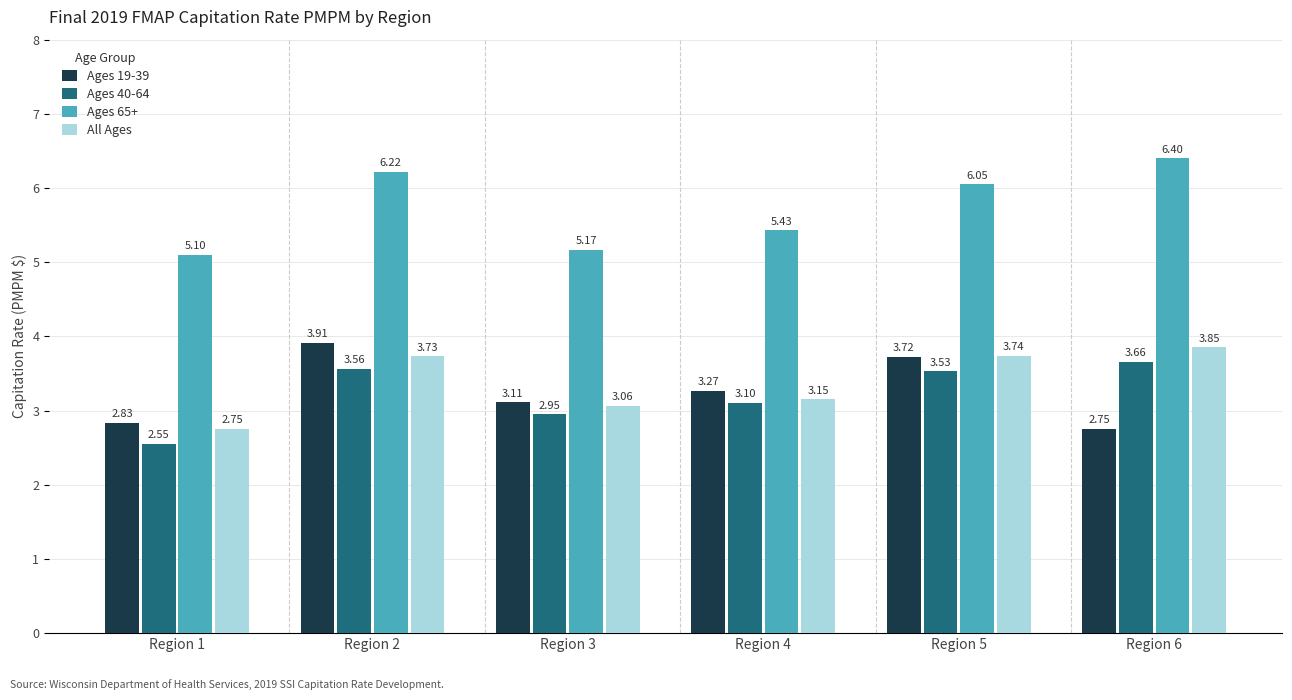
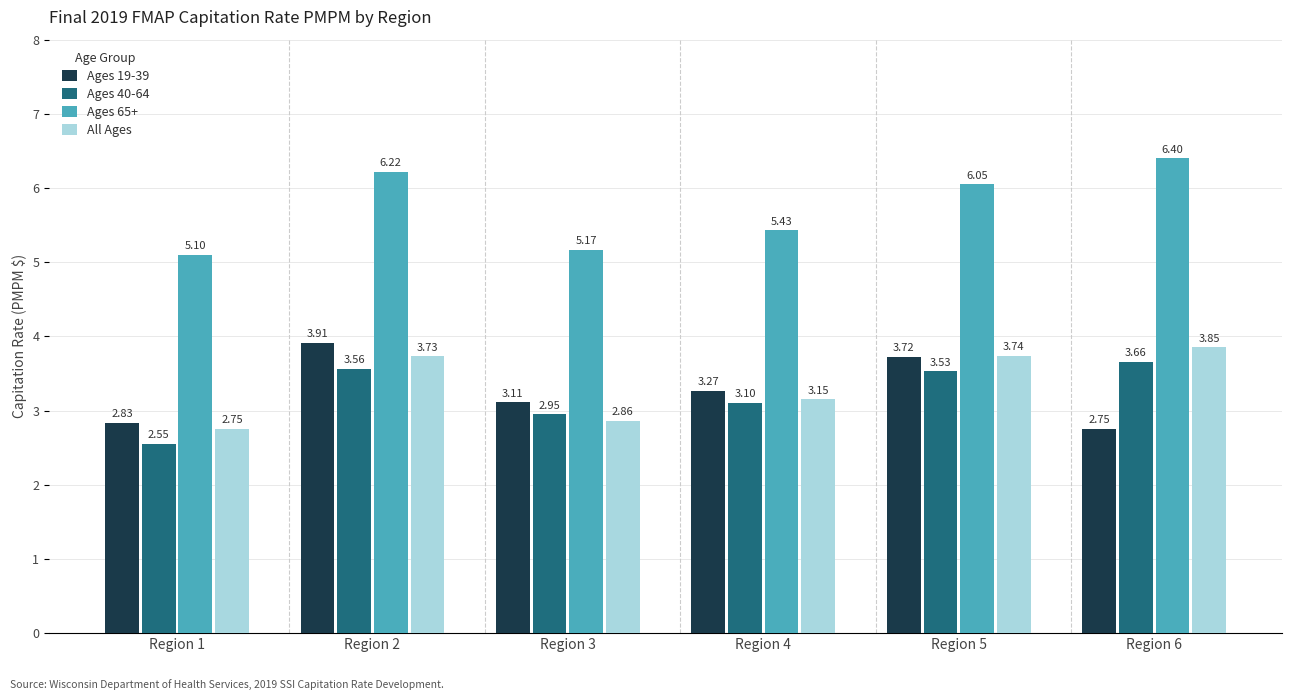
  {
    "Ages 19-39": {
      "Region 1": 2.83,
      "Region 2": 3.91,
      "Region 3": 3.11,
      "Region 4": 3.27,
      "Region 5": 3.72,
      "Region 6": 2.75
    },
    "Ages 40-64": {
      "Region 1": 2.55,
      "Region 2": 3.56,
      "Region 3": 2.95,
      "Region 4": 3.10,
      "Region 5": 3.53,
      "Region 6": 3.66
    },
    "Ages 65+": {
      "Region 1": 5.10,
      "Region 2": 6.22,
      "Region 3": 5.17,
      "Region 4": 5.43,
      "Region 5": 6.05,
      "Region 6": 6.40
    },
    "All Ages": {
      "Region 1": 2.75,
      "Region 2": 3.73,
-     "Region 3": 3.06,
+     "Region 3": 2.86,
      "Region 4": 3.15,
      "Region 5": 3.74,
      "Region 6": 3.85
    }
  }
